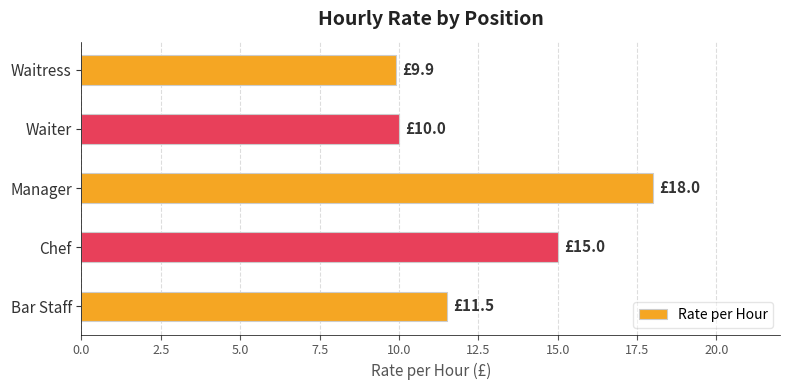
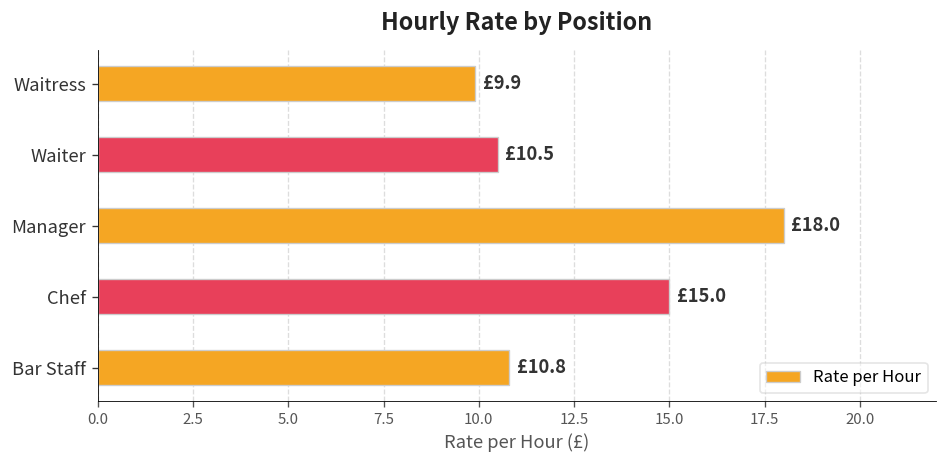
  {
    "Waitress": "£9.9",
-   "Waiter": "£10.0",
+   "Waiter": "£10.5",
    "Manager": "£18.0",
    "Chef": "£15.0",
-   "Bar Staff": "£11.5"
+   "Bar Staff": "£10.8"
  }
